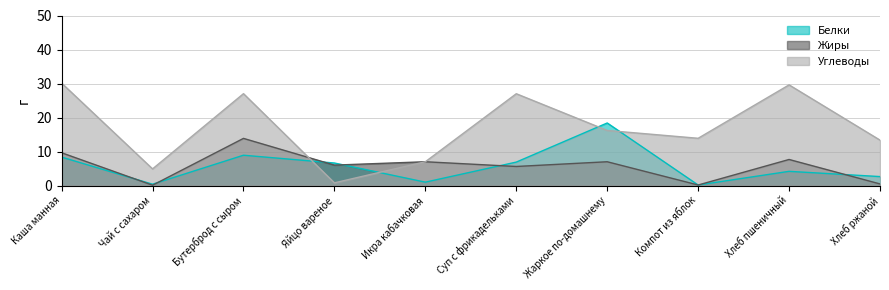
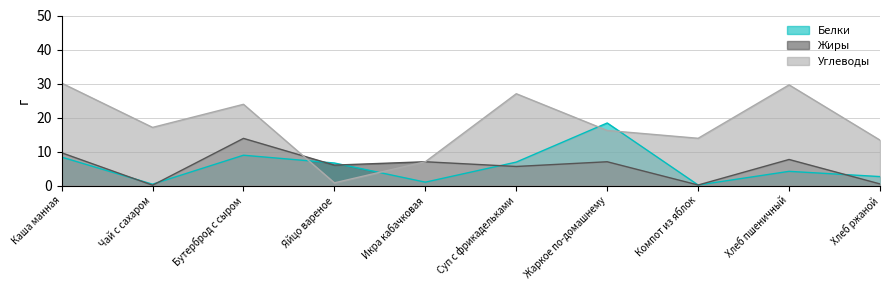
  {
    "Белки": {
      "Каша манная": 8,
      "Бутерброд с сыром": 9,
      "Икра кабачковая": 1,
      "Суп с фрикадельками": 7,
      "Жаркое по-домашнему": 18,
      "Хлеб пшеничный": 4,
      "Хлеб ржаной": 3
    },
    "Жиры": {
      "Каша манная": 10,
      "Бутерброд с сыром": 14,
      "Суп с фрикадельками": 6,
      "Жаркое по-домашнему": 7,
      "Хлеб пшеничный": 8,
      "Хлеб ржаной": 0
    },
    "Углеводы": {
      "Каша манная": 30,
-     "Чай с сахаром": 5,
-     "Бутерброд с сыром": 27,
+     "Чай с сахаром": 17,
+     "Бутерброд с сыром": 24,
      "Яйцо вареное": 1,
      "Суп с фрикадельками": 27,
      "Жаркое по-домашнему": 16,
      "Компот из яблок": 14,
      "Хлеб пшеничный": 30,
      "Хлеб ржаной": 13
    }
  }
